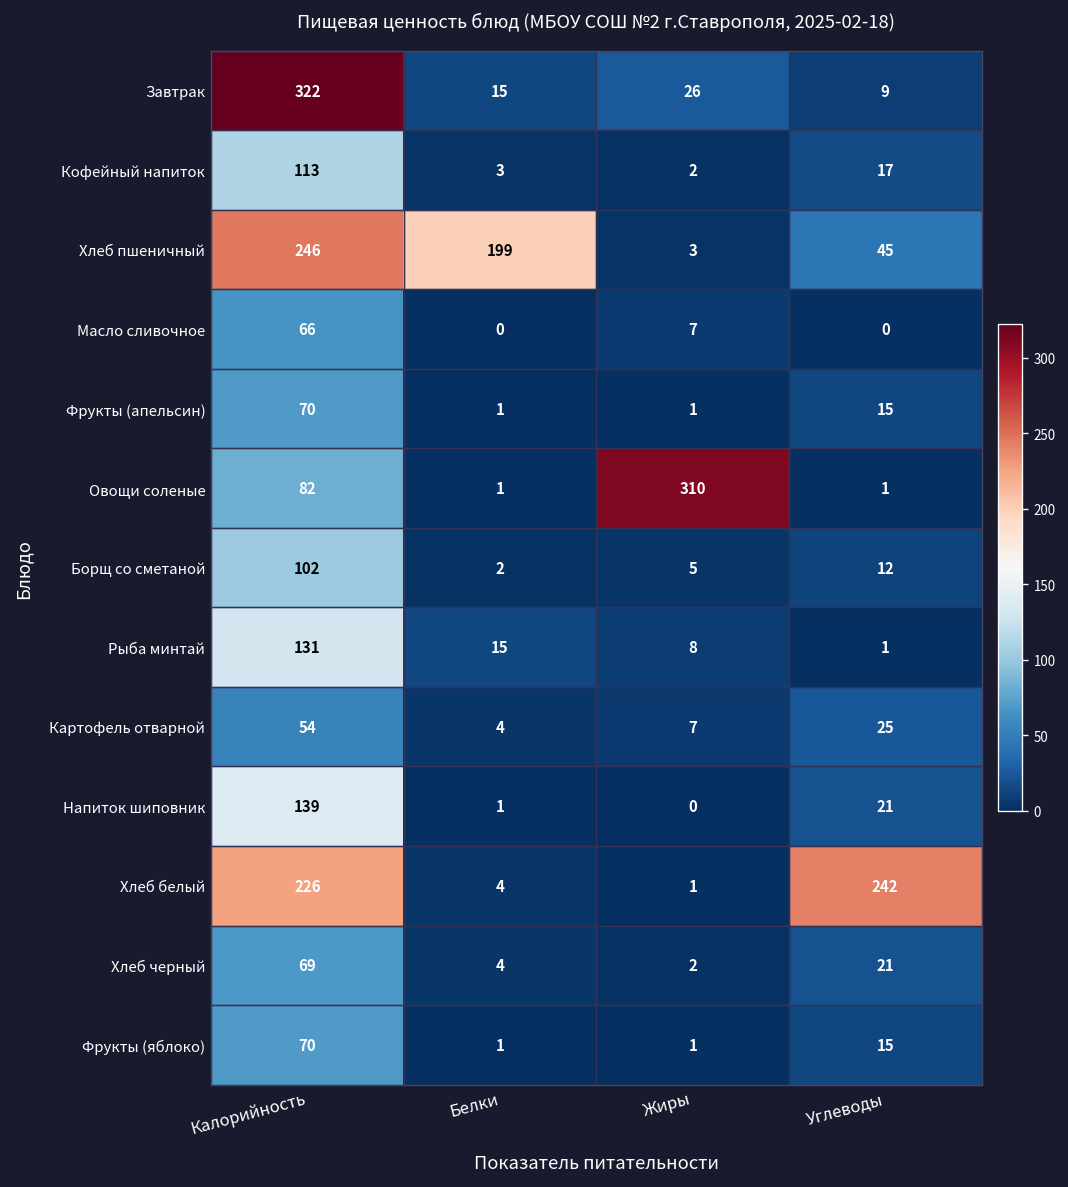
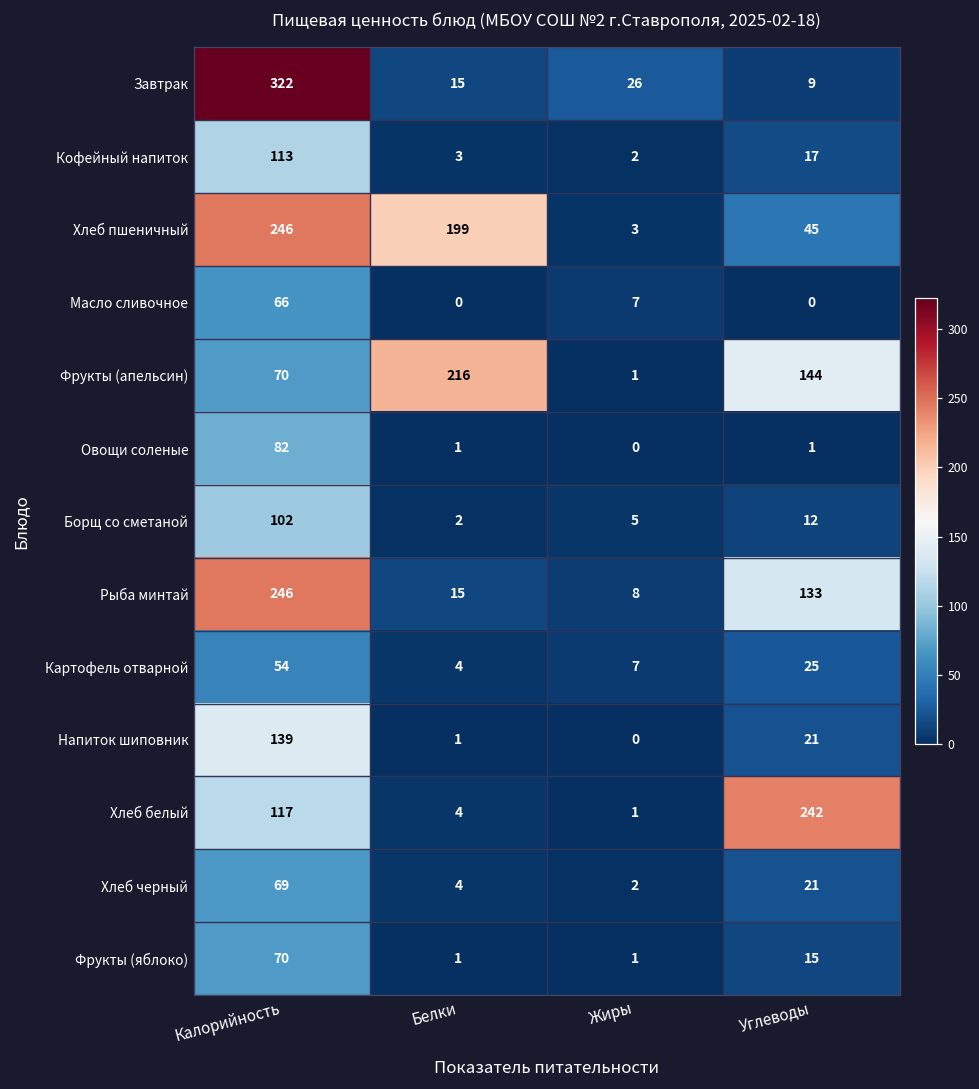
  {
    "Фрукты (апельсин)": {
-     "Белки": 1,
-     "Углеводы": 15
+     "Белки": 216,
+     "Углеводы": 144
    },
    "Овощи соленые": {
-     "Жиры": 310
+     "Жиры": 0
    },
    "Рыба минтай": {
-     "Калорийность": 131,
-     "Углеводы": 1
+     "Калорийность": 246,
+     "Углеводы": 133
    },
    "Хлеб белый": {
-     "Калорийность": 226
+     "Калорийность": 117
    }
  }
